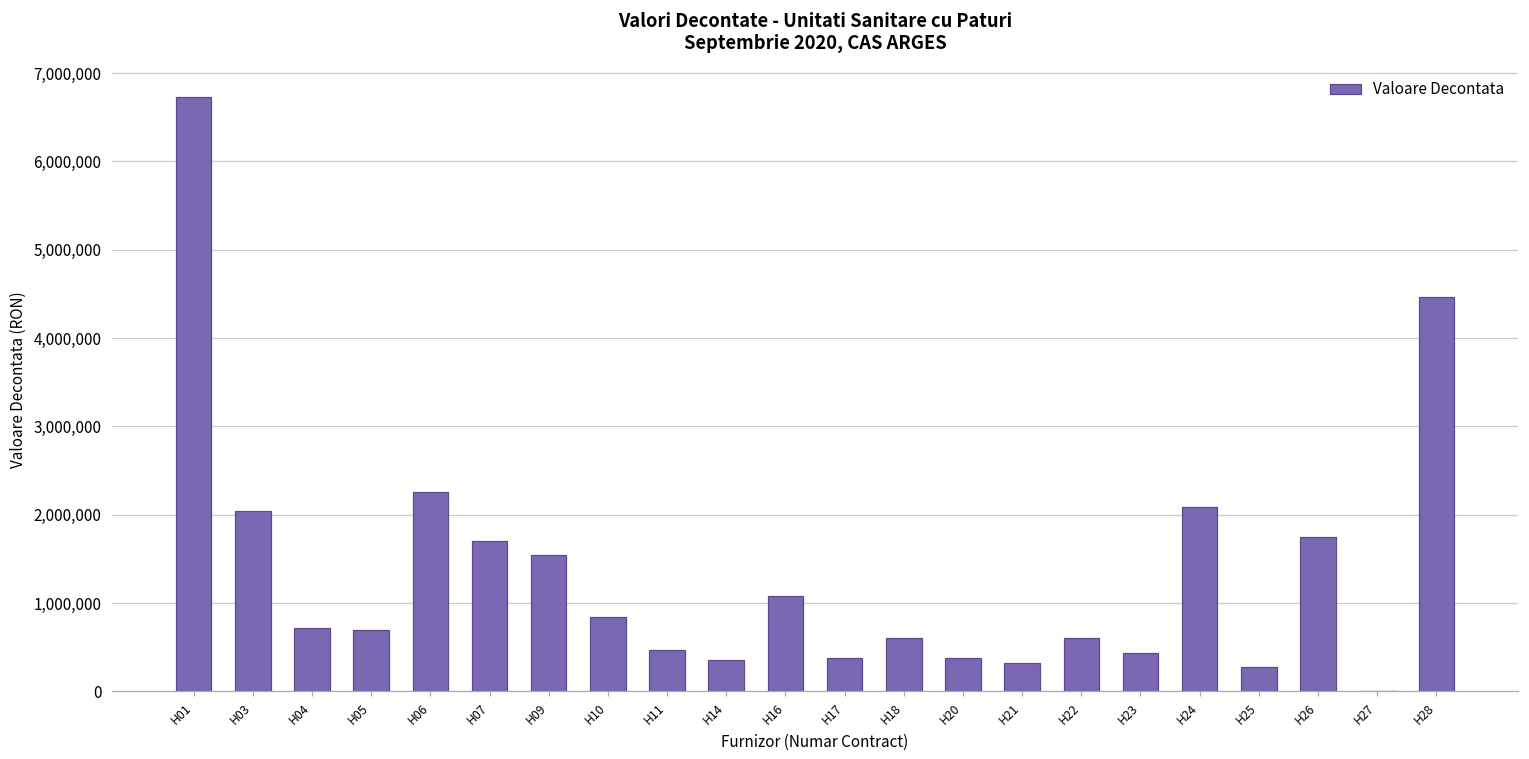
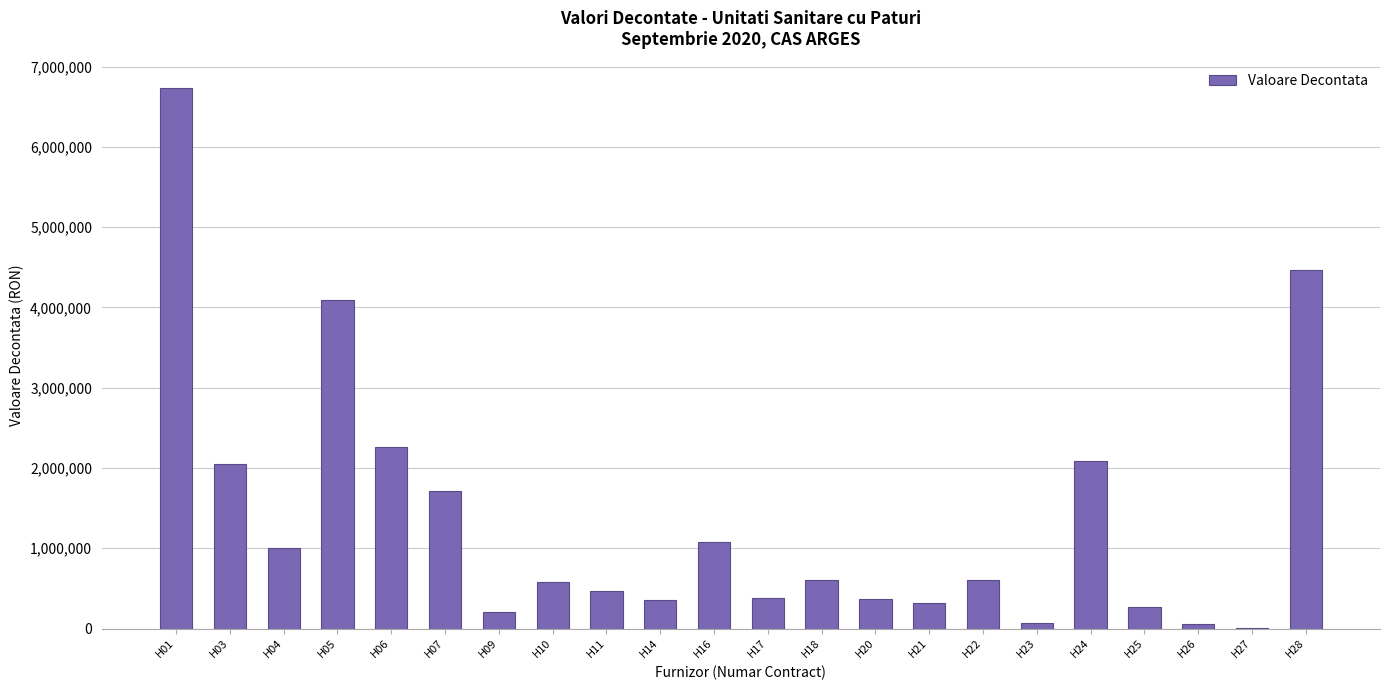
  {
    "H01": "6,700,000",
    "H03": "2,000,000",
-   "H04": "700,000",
-   "H05": "700,000",
+   "H04": "1,000,000",
+   "H05": "4,100,000",
    "H06": "2,300,000",
    "H07": "1,700,000",
-   "H09": "1,500,000",
-   "H10": "800,000",
+   "H09": "200,000",
+   "H10": "600,000",
    "H11": "500,000",
    "H14": "400,000",
    "H16": "1,100,000",
    "H17": "400,000",
    "H18": "600,000",
    "H20": "400,000",
    "H21": "300,000",
    "H22": "600,000",
-   "H23": "400,000",
+   "H23": "100,000",
    "H24": "2,100,000",
    "H25": "300,000",
-   "H26": "1,700,000",
+   "H26": "100,000",
    "H28": "4,500,000"
  }
